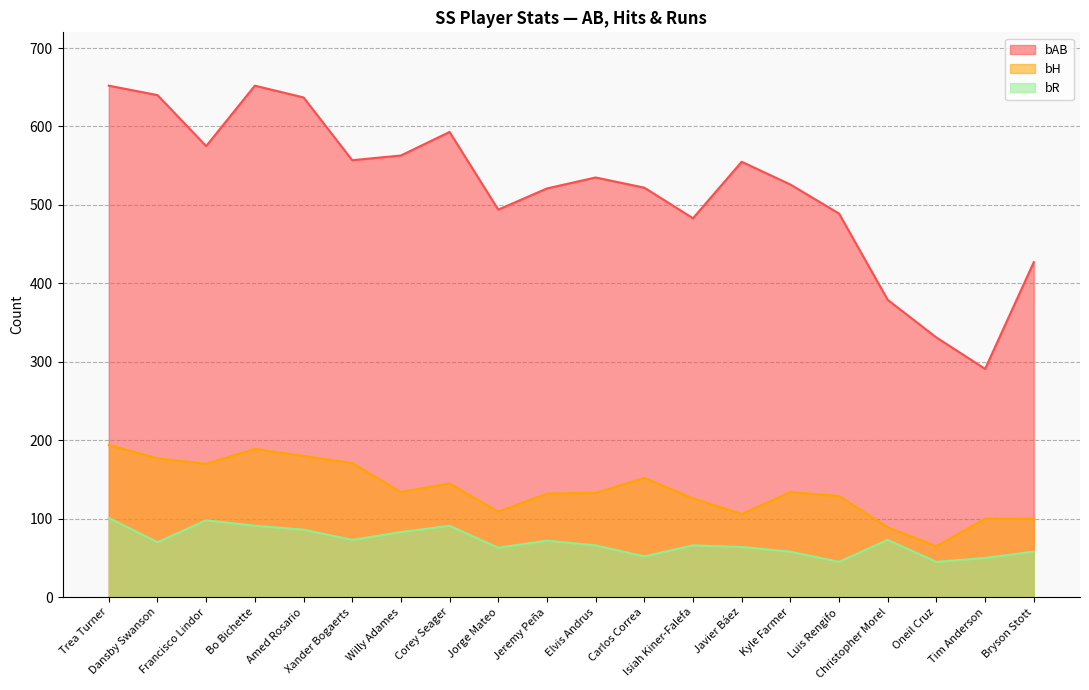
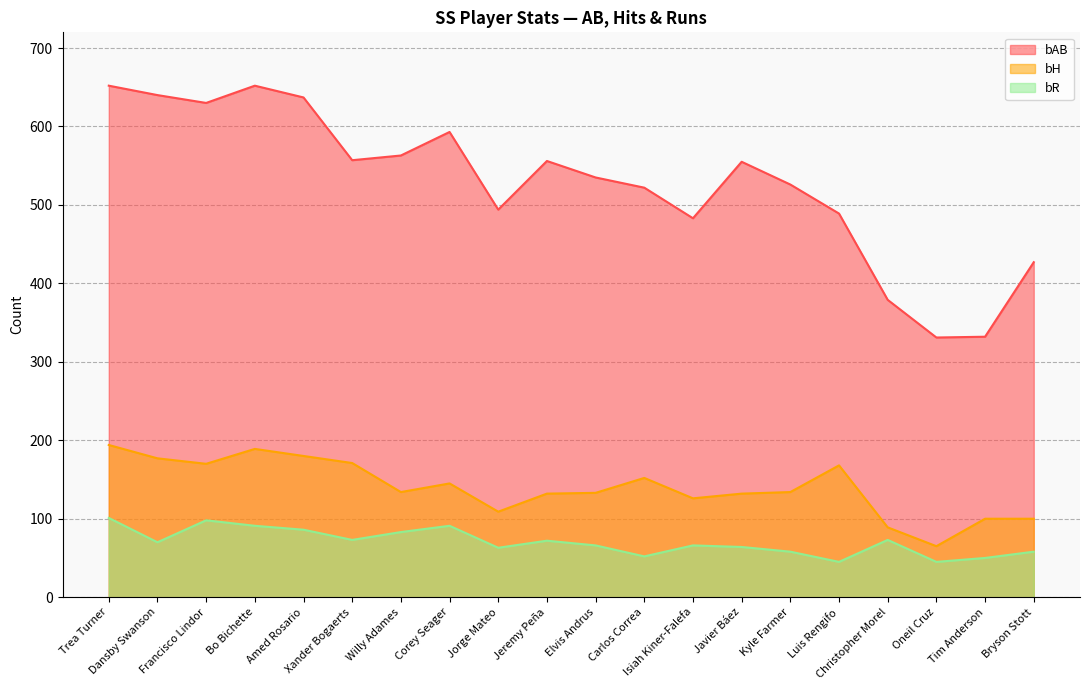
  {
    "bAB": {
      "Trea Turner": 650,
      "Dansby Swanson": 640,
-     "Francisco Lindor": 580,
+     "Francisco Lindor": 630,
      "Bo Bichette": 650,
      "Amed Rosario": 640,
      "Xander Bogaerts": 560,
      "Willy Adames": 560,
      "Corey Seager": 590,
      "Jorge Mateo": 490,
-     "Jeremy Peña": 520,
+     "Jeremy Peña": 560,
      "Elvis Andrus": 540,
      "Carlos Correa": 520,
      "Isiah Kiner-Falefa": 480,
      "Javier Báez": 560,
      "Kyle Farmer": 530,
      "Luis Rengifo": 490,
      "Christopher Morel": 380,
      "Oneil Cruz": 330,
-     "Tim Anderson": 290,
+     "Tim Anderson": 330,
      "Bryson Stott": 430
    },
    "bH": {
      "Trea Turner": 190,
      "Dansby Swanson": 180,
      "Francisco Lindor": 170,
      "Bo Bichette": 190,
      "Amed Rosario": 180,
      "Xander Bogaerts": 170,
      "Willy Adames": 130,
      "Corey Seager": 150,
      "Jorge Mateo": 110,
      "Jeremy Peña": 130,
      "Elvis Andrus": 130,
      "Carlos Correa": 150,
      "Isiah Kiner-Falefa": 130,
-     "Javier Báez": 110,
+     "Javier Báez": 130,
      "Kyle Farmer": 130,
-     "Luis Rengifo": 130,
+     "Luis Rengifo": 170,
      "Christopher Morel": 90,
      "Oneil Cruz": 70,
      "Tim Anderson": 100,
      "Bryson Stott": 100
    },
    "bR": {
      "Trea Turner": 100,
      "Dansby Swanson": 70,
      "Francisco Lindor": 100,
      "Bo Bichette": 90,
      "Amed Rosario": 90,
      "Xander Bogaerts": 70,
      "Willy Adames": 80,
      "Corey Seager": 90,
      "Jorge Mateo": 60,
      "Jeremy Peña": 70,
      "Elvis Andrus": 70,
      "Carlos Correa": 50,
      "Isiah Kiner-Falefa": 70,
      "Javier Báez": 60,
      "Kyle Farmer": 60,
      "Luis Rengifo": 50,
      "Christopher Morel": 70,
      "Oneil Cruz": 50,
      "Tim Anderson": 50,
      "Bryson Stott": 60
    }
  }
